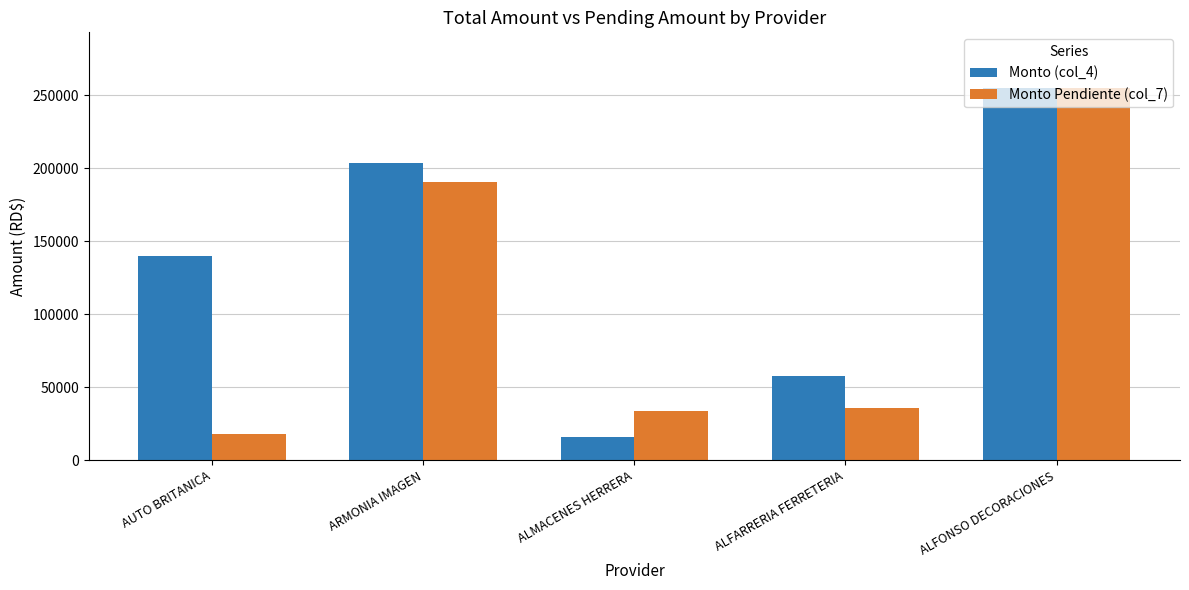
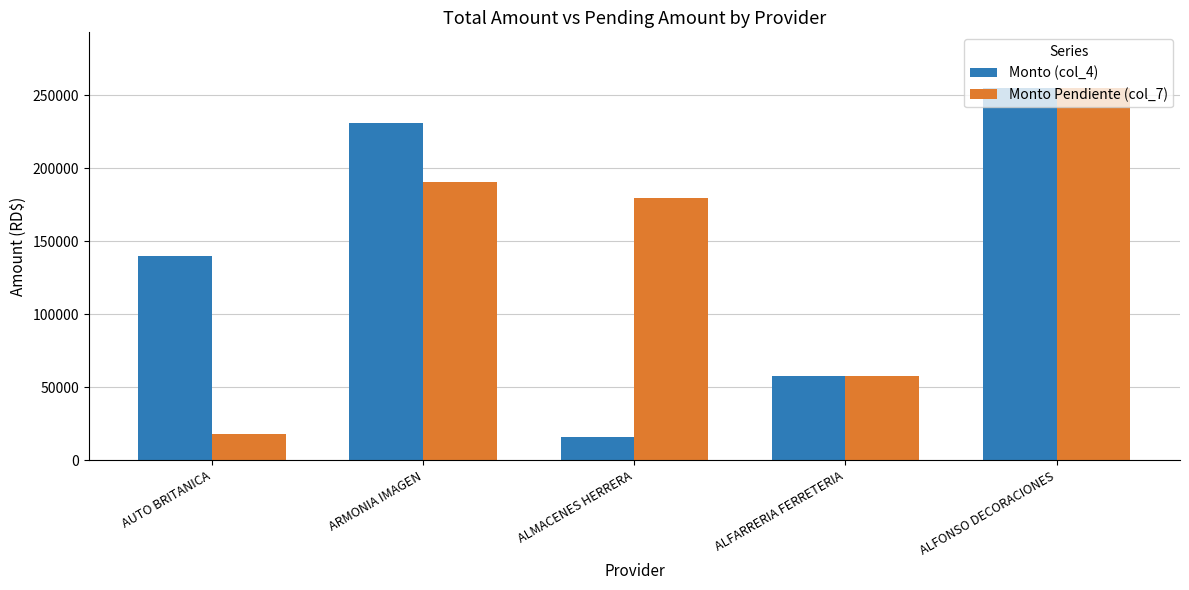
  {
    "Monto (col_4)": {
      "AUTO BRITANICA": 140000,
-     "ARMONIA IMAGEN": 204000,
+     "ARMONIA IMAGEN": 231000,
      "ALMACENES HERRERA": 16000,
      "ALFARRERIA FERRETERIA": 58000
    },
    "Monto Pendiente (col_7)": {
      "AUTO BRITANICA": 18000,
      "ARMONIA IMAGEN": 191000,
-     "ALMACENES HERRERA": 34000,
-     "ALFARRERIA FERRETERIA": 36000
+     "ALMACENES HERRERA": 180000,
+     "ALFARRERIA FERRETERIA": 58000
    }
  }
